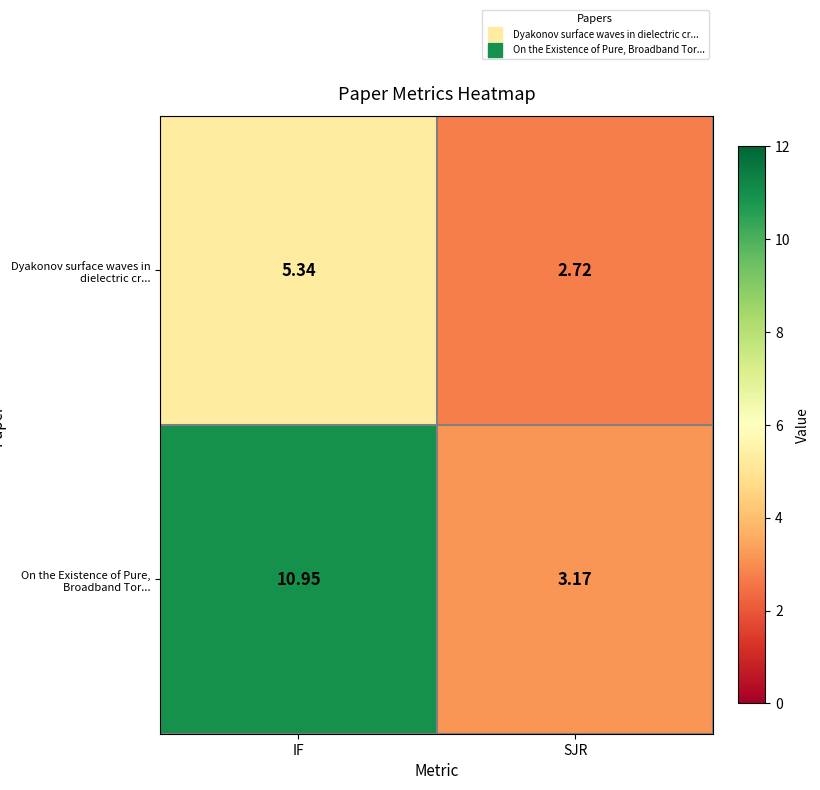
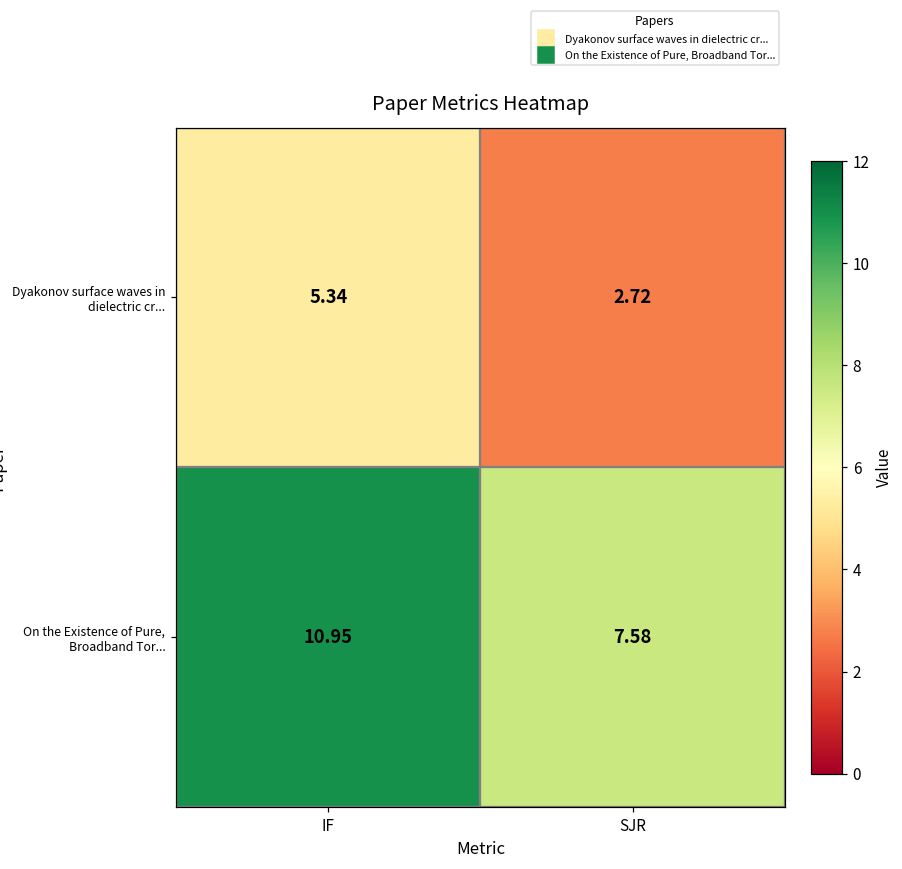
  {
    "Dyakonov surface waves in dielectric cr...": {
      "IF": 5.34,
      "SJR": 2.72
    },
    "On the Existence of Pure, Broadband Tor...": {
      "IF": 10.95,
-     "SJR": 3.17
+     "SJR": 7.58
    }
  }
